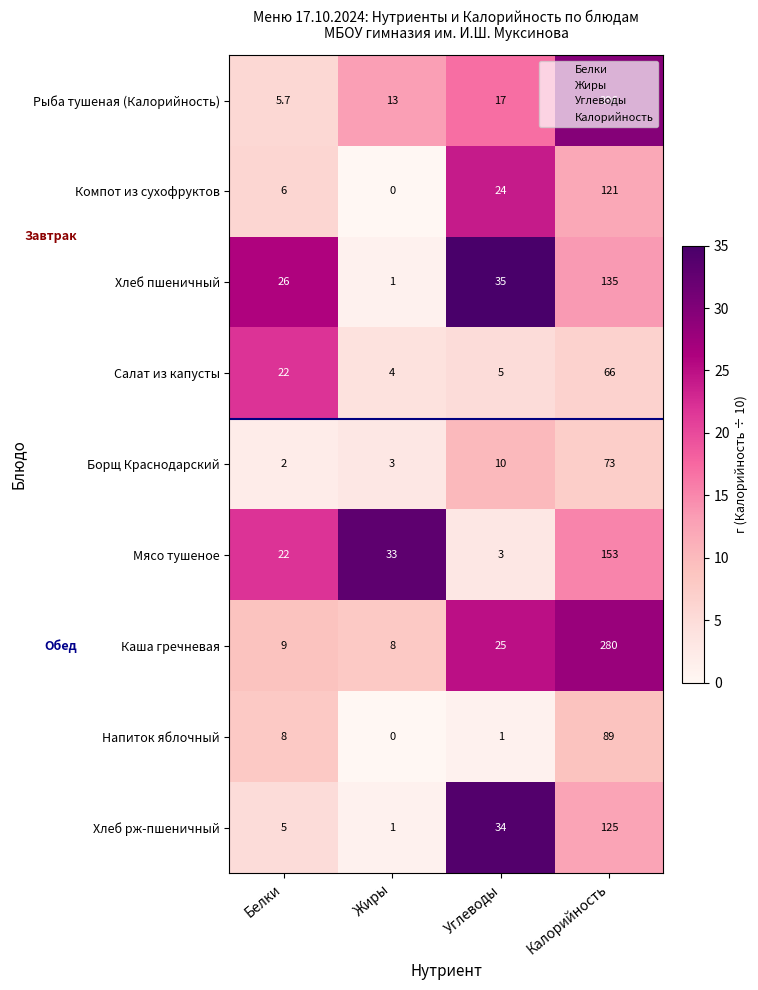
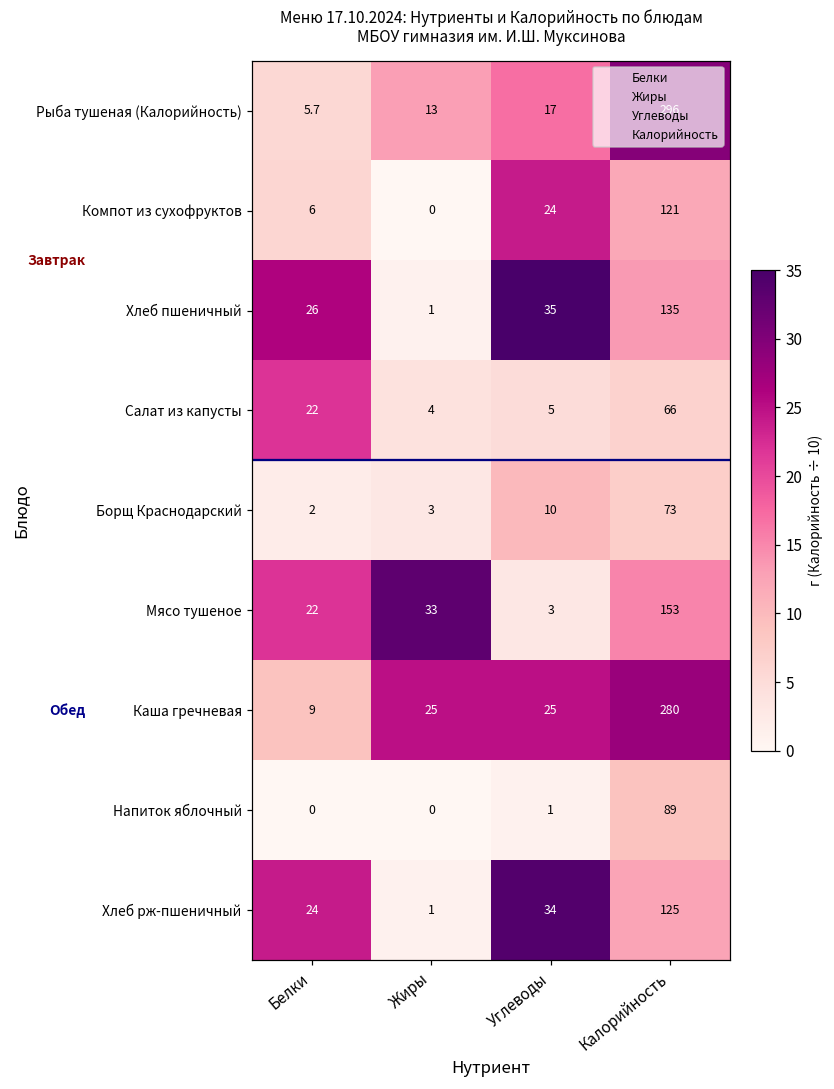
  {
    "Рыба тушеная (Калорийность)": {
      "Белки": 5.7,
      "Жиры": 13,
      "Углеводы": 17
    },
    "Компот из сухофруктов": {
      "Белки": 6,
      "Жиры": 0,
      "Углеводы": 24,
      "Калорийность": 121
    },
    "Хлеб пшеничный": {
      "Белки": 26,
      "Жиры": 1,
      "Углеводы": 35,
      "Калорийность": 135
    },
    "Салат из капусты": {
      "Белки": 22,
      "Жиры": 4,
      "Углеводы": 5,
      "Калорийность": 66
    },
    "Борщ Краснодарский": {
      "Белки": 2,
      "Жиры": 3,
      "Углеводы": 10,
      "Калорийность": 73
    },
    "Мясо тушеное": {
      "Белки": 22,
      "Жиры": 33,
      "Углеводы": 3,
      "Калорийность": 153
    },
    "Каша гречневая": {
      "Белки": 9,
-     "Жиры": 8,
+     "Жиры": 25,
      "Углеводы": 25,
      "Калорийность": 280
    },
    "Напиток яблочный": {
-     "Белки": 8,
+     "Белки": 0,
      "Жиры": 0,
      "Углеводы": 1,
      "Калорийность": 89
    },
    "Хлеб рж-пшеничный": {
-     "Белки": 5,
+     "Белки": 24,
      "Жиры": 1,
      "Углеводы": 34,
      "Калорийность": 125
    }
  }
